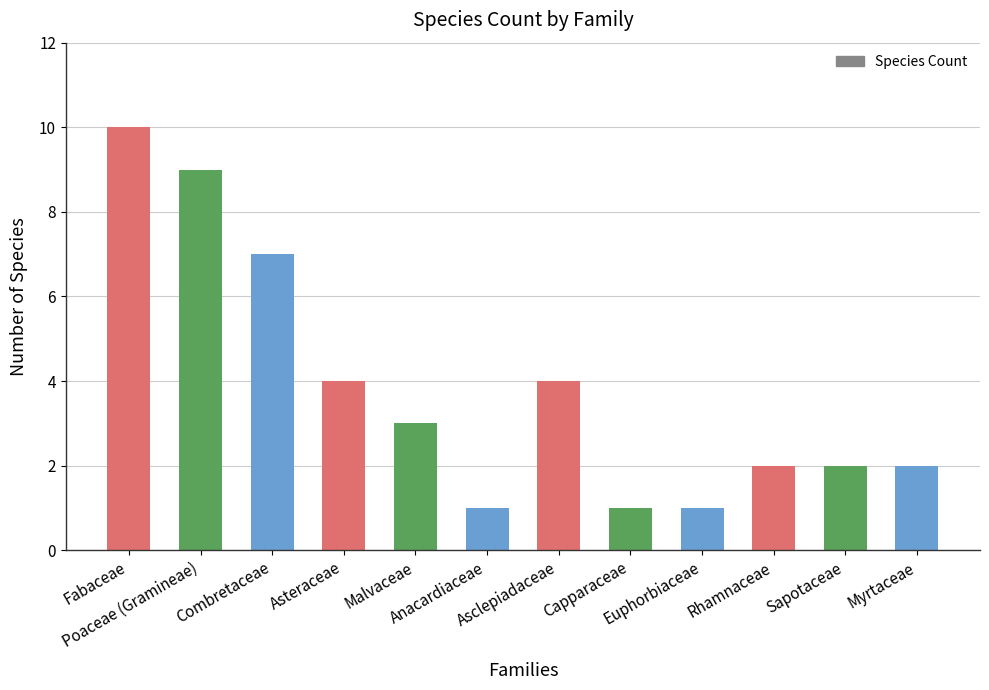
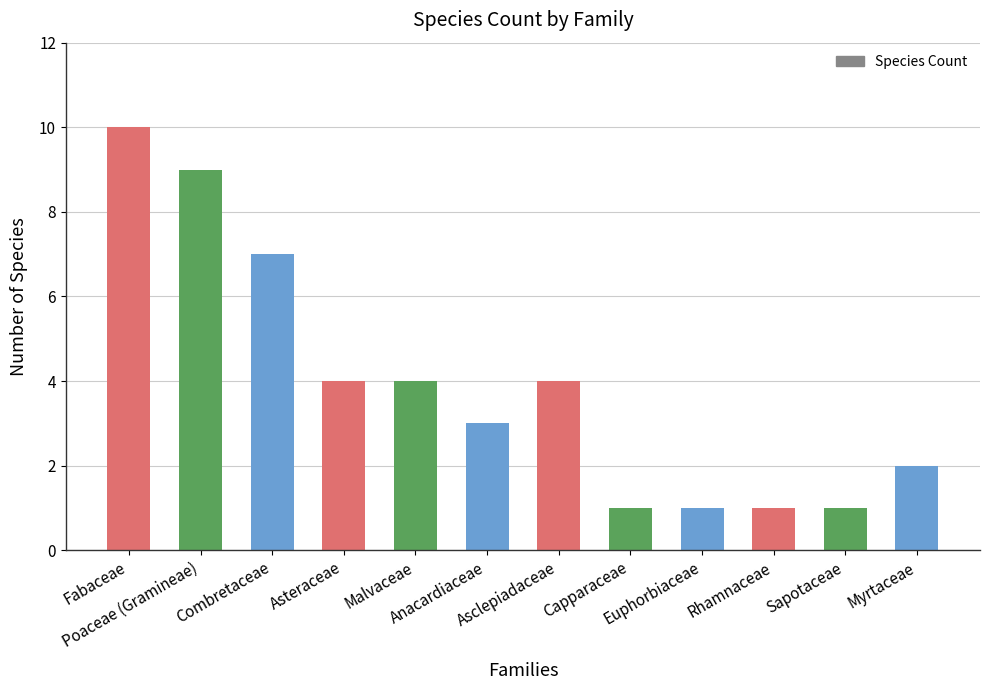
  {
    "Fabaceae": 10,
    "Poaceae (Gramineae)": 9,
    "Combretaceae": 7,
    "Asteraceae": 4,
-   "Malvaceae": 3,
-   "Anacardiaceae": 1,
+   "Malvaceae": 4,
+   "Anacardiaceae": 3,
    "Asclepiadaceae": 4,
    "Capparaceae": 1,
    "Euphorbiaceae": 1,
-   "Rhamnaceae": 2,
-   "Sapotaceae": 2,
+   "Rhamnaceae": 1,
+   "Sapotaceae": 1,
    "Myrtaceae": 2
  }
